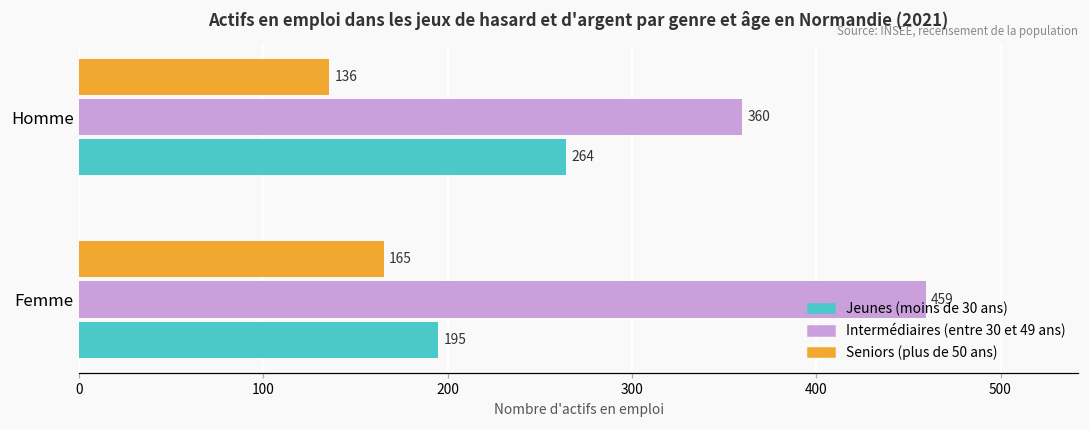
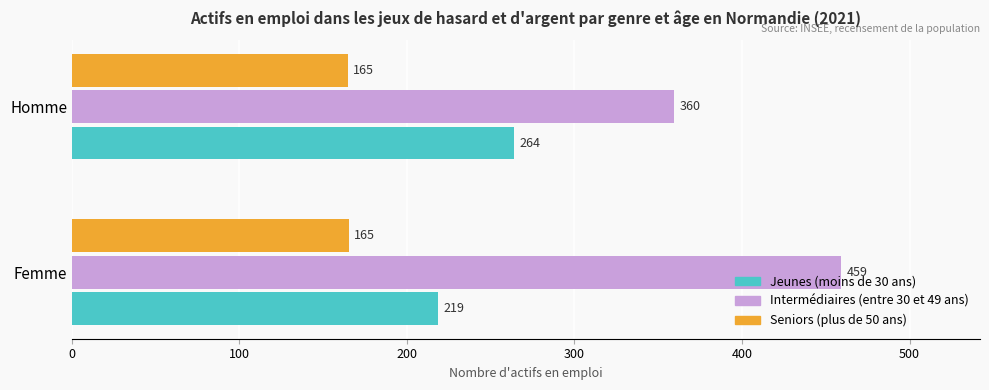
  {
    "Jeunes (moins de 30 ans)": {
      "Homme": 264,
-     "Femme": 195
+     "Femme": 219
    },
    "Intermédiaires (entre 30 et 49 ans)": {
      "Homme": 360,
      "Femme": 459
    },
    "Seniors (plus de 50 ans)": {
-     "Homme": 136,
+     "Homme": 165,
      "Femme": 165
    }
  }
